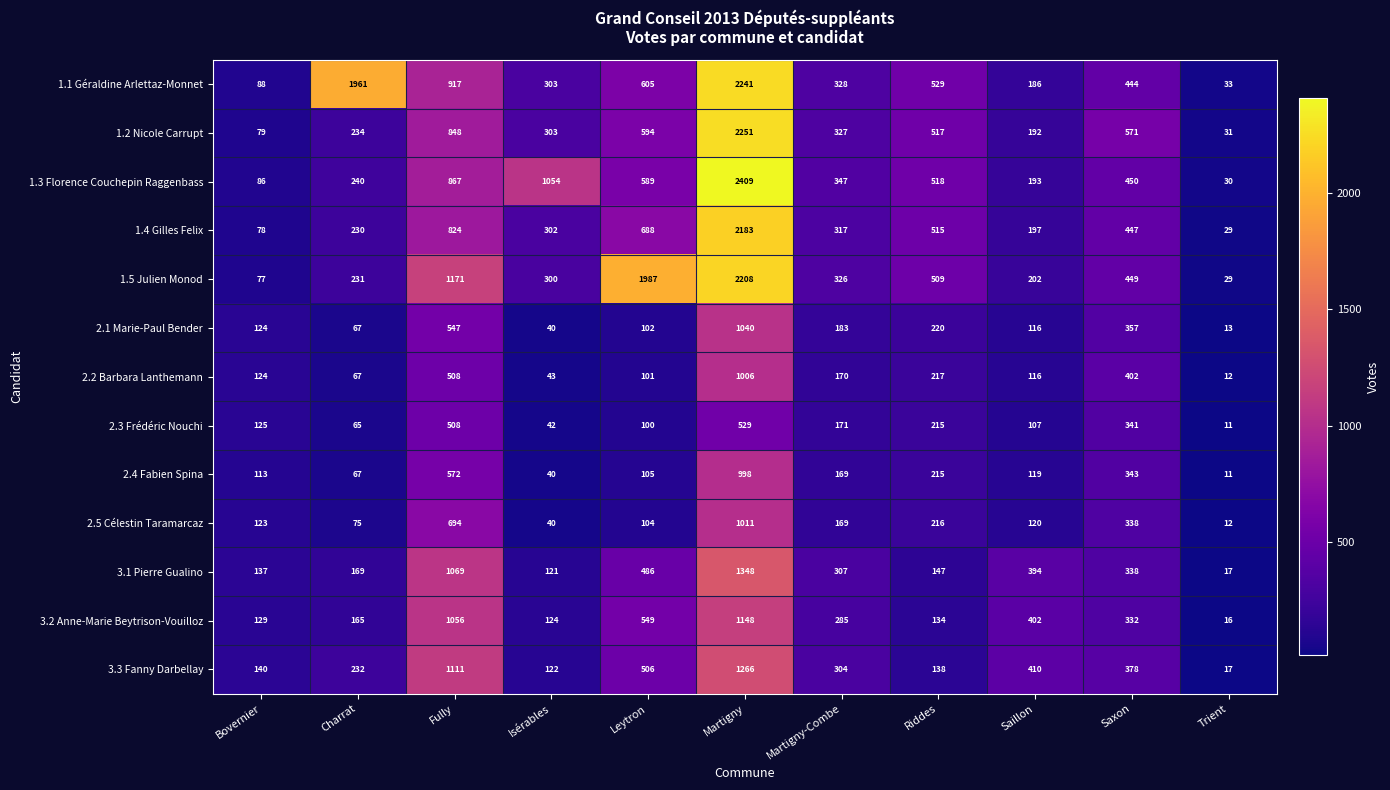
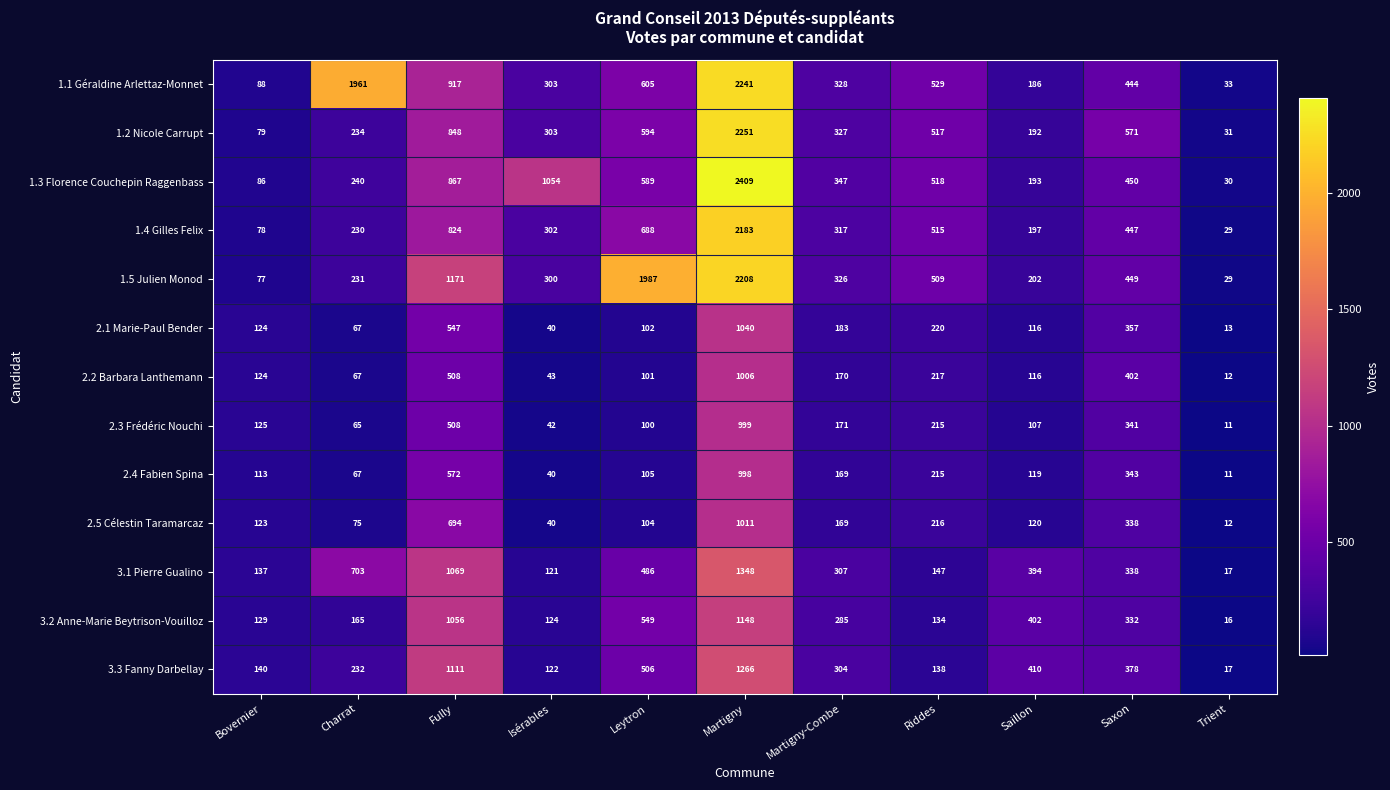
  {
    "1.1 Géraldine Arlettaz-Monnet": {
      "Bovernier": 88,
      "Charrat": 1961,
      "Fully": 917,
      "Isérables": 303,
      "Leytron": 605,
      "Martigny": 2241,
      "Martigny-Combe": 328,
      "Riddes": 529,
      "Saillon": 186,
      "Saxon": 444,
      "Trient": 33
    },
    "1.2 Nicole Carrupt": {
      "Bovernier": 79,
      "Charrat": 234,
      "Fully": 848,
      "Isérables": 303,
      "Leytron": 594,
      "Martigny": 2251,
      "Martigny-Combe": 327,
      "Riddes": 517,
      "Saillon": 192,
      "Saxon": 571,
      "Trient": 31
    },
    "1.3 Florence Couchepin Raggenbass": {
      "Bovernier": 86,
      "Charrat": 240,
      "Fully": 867,
      "Isérables": 1054,
      "Leytron": 589,
      "Martigny": 2409,
      "Martigny-Combe": 347,
      "Riddes": 518,
      "Saillon": 193,
      "Saxon": 450,
      "Trient": 30
    },
    "1.4 Gilles Felix": {
      "Bovernier": 78,
      "Charrat": 230,
      "Fully": 824,
      "Isérables": 302,
      "Leytron": 688,
      "Martigny": 2183,
      "Martigny-Combe": 317,
      "Riddes": 515,
      "Saillon": 197,
      "Saxon": 447,
      "Trient": 29
    },
    "1.5 Julien Monod": {
      "Bovernier": 77,
      "Charrat": 231,
      "Fully": 1171,
      "Isérables": 300,
      "Leytron": 1987,
      "Martigny": 2208,
      "Martigny-Combe": 326,
      "Riddes": 509,
      "Saillon": 202,
      "Saxon": 449,
      "Trient": 29
    },
    "2.1 Marie-Paul Bender": {
      "Bovernier": 124,
      "Charrat": 67,
      "Fully": 547,
      "Isérables": 40,
      "Leytron": 102,
      "Martigny": 1040,
      "Martigny-Combe": 183,
      "Riddes": 220,
      "Saillon": 116,
      "Saxon": 357,
      "Trient": 13
    },
    "2.2 Barbara Lanthemann": {
      "Bovernier": 124,
      "Charrat": 67,
      "Fully": 508,
      "Isérables": 43,
      "Leytron": 101,
      "Martigny": 1006,
      "Martigny-Combe": 170,
      "Riddes": 217,
      "Saillon": 116,
      "Saxon": 402,
      "Trient": 12
    },
    "2.3 Frédéric Nouchi": {
      "Bovernier": 125,
      "Charrat": 65,
      "Fully": 508,
      "Isérables": 42,
      "Leytron": 100,
-     "Martigny": 529,
+     "Martigny": 999,
      "Martigny-Combe": 171,
      "Riddes": 215,
      "Saillon": 107,
      "Saxon": 341,
      "Trient": 11
    },
    "2.4 Fabien Spina": {
      "Bovernier": 113,
      "Charrat": 67,
      "Fully": 572,
      "Isérables": 40,
      "Leytron": 105,
      "Martigny": 998,
      "Martigny-Combe": 169,
      "Riddes": 215,
      "Saillon": 119,
      "Saxon": 343,
      "Trient": 11
    },
    "2.5 Célestin Taramarcaz": {
      "Bovernier": 123,
      "Charrat": 75,
      "Fully": 694,
      "Isérables": 40,
      "Leytron": 104,
      "Martigny": 1011,
      "Martigny-Combe": 169,
      "Riddes": 216,
      "Saillon": 120,
      "Saxon": 338,
      "Trient": 12
    },
    "3.1 Pierre Gualino": {
      "Bovernier": 137,
-     "Charrat": 169,
+     "Charrat": 703,
      "Fully": 1069,
      "Isérables": 121,
      "Leytron": 486,
      "Martigny": 1348,
      "Martigny-Combe": 307,
      "Riddes": 147,
      "Saillon": 394,
      "Saxon": 338,
      "Trient": 17
    },
    "3.2 Anne-Marie Beytrison-Vouilloz": {
      "Bovernier": 129,
      "Charrat": 165,
      "Fully": 1056,
      "Isérables": 124,
      "Leytron": 549,
      "Martigny": 1148,
      "Martigny-Combe": 285,
      "Riddes": 134,
      "Saillon": 402,
      "Saxon": 332,
      "Trient": 16
    },
    "3.3 Fanny Darbellay": {
      "Bovernier": 140,
      "Charrat": 232,
      "Fully": 1111,
      "Isérables": 122,
      "Leytron": 506,
      "Martigny": 1266,
      "Martigny-Combe": 304,
      "Riddes": 138,
      "Saillon": 410,
      "Saxon": 378,
      "Trient": 17
    }
  }
